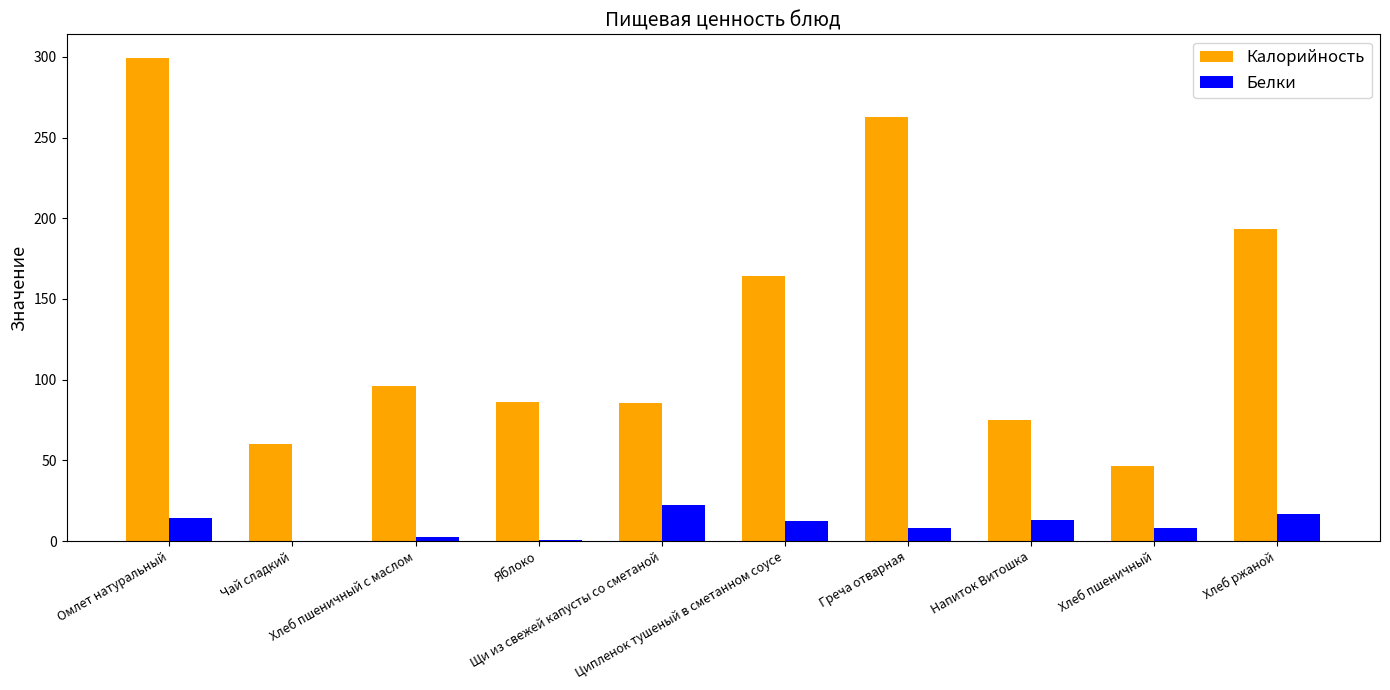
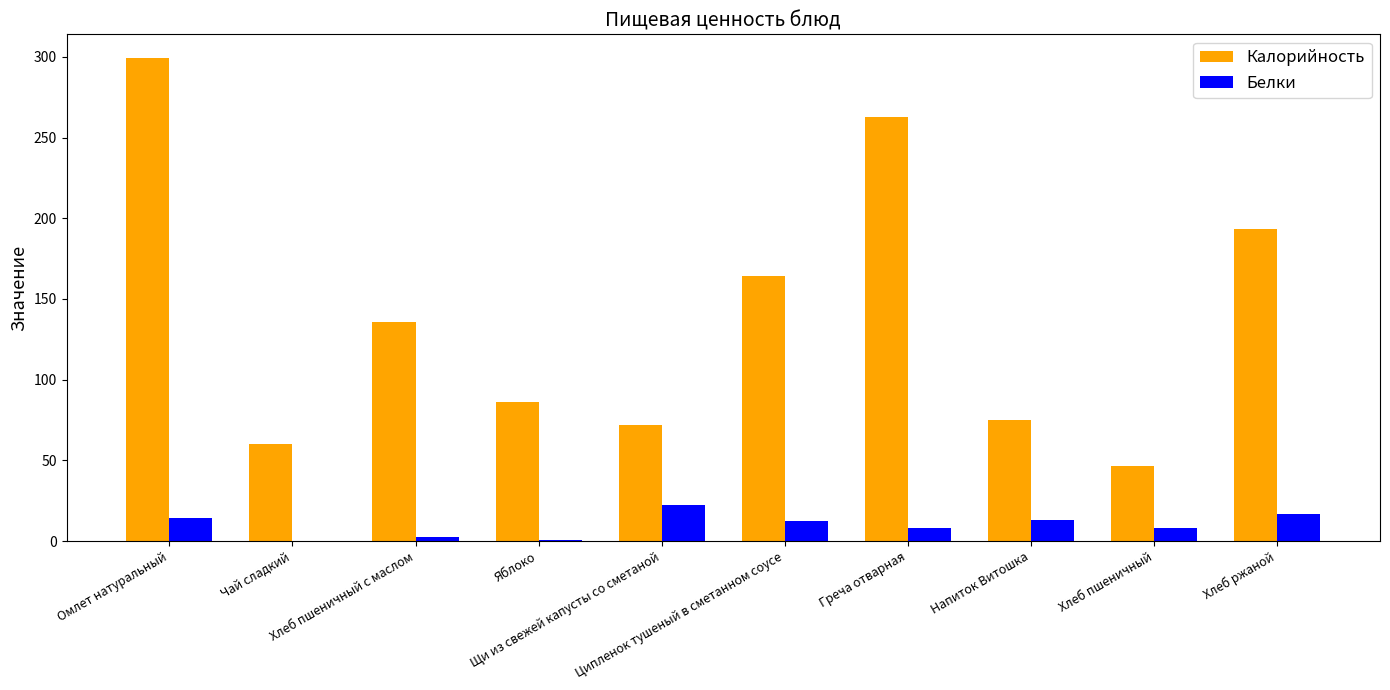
  {
    "Калорийность": {
      "Омлет натуральный": 299,
      "Чай сладкий": 60,
-     "Хлеб пшеничный с маслом": 96,
+     "Хлеб пшеничный с маслом": 136,
      "Яблоко": 86,
-     "Щи из свежей капусты со сметаной": 85,
+     "Щи из свежей капусты со сметаной": 72,
      "Ципленок тушеный в сметанном соусе": 164,
      "Греча отварная": 263,
      "Напиток Витошка": 75,
      "Хлеб пшеничный": 47,
      "Хлеб ржаной": 193
    },
    "Белки": {
      "Омлет натуральный": 14,
      "Хлеб пшеничный с маслом": 2,
      "Щи из свежей капусты со сметаной": 23,
      "Ципленок тушеный в сметанном соусе": 12,
      "Греча отварная": 8,
      "Напиток Витошка": 13,
      "Хлеб пшеничный": 8,
      "Хлеб ржаной": 17
    }
  }
